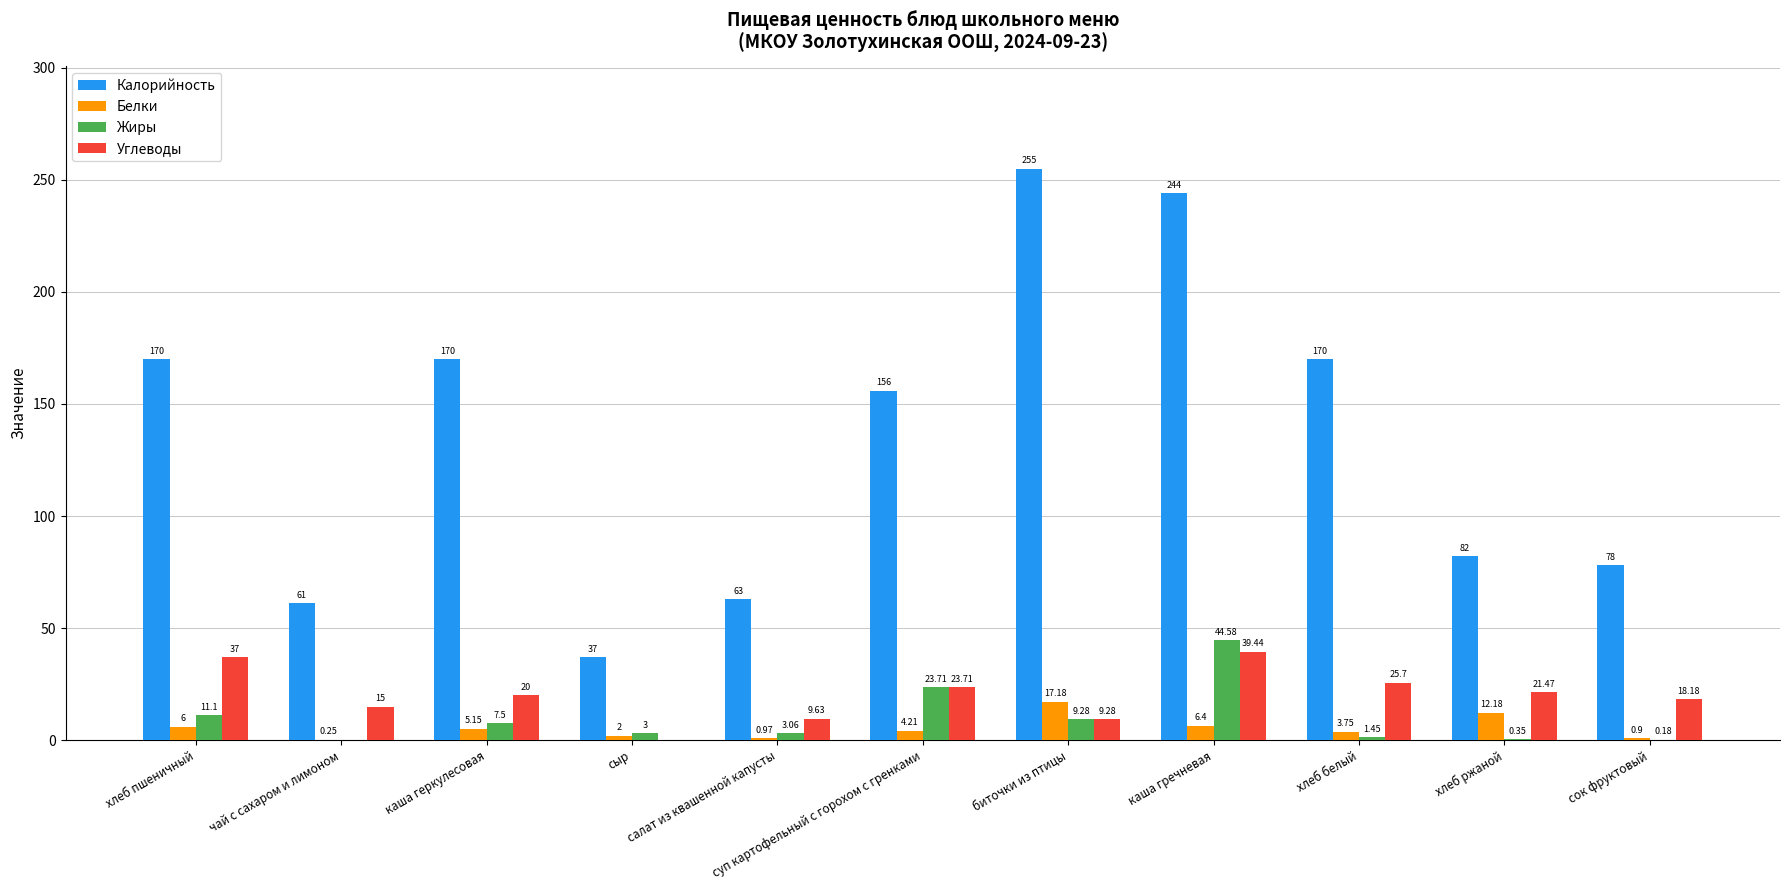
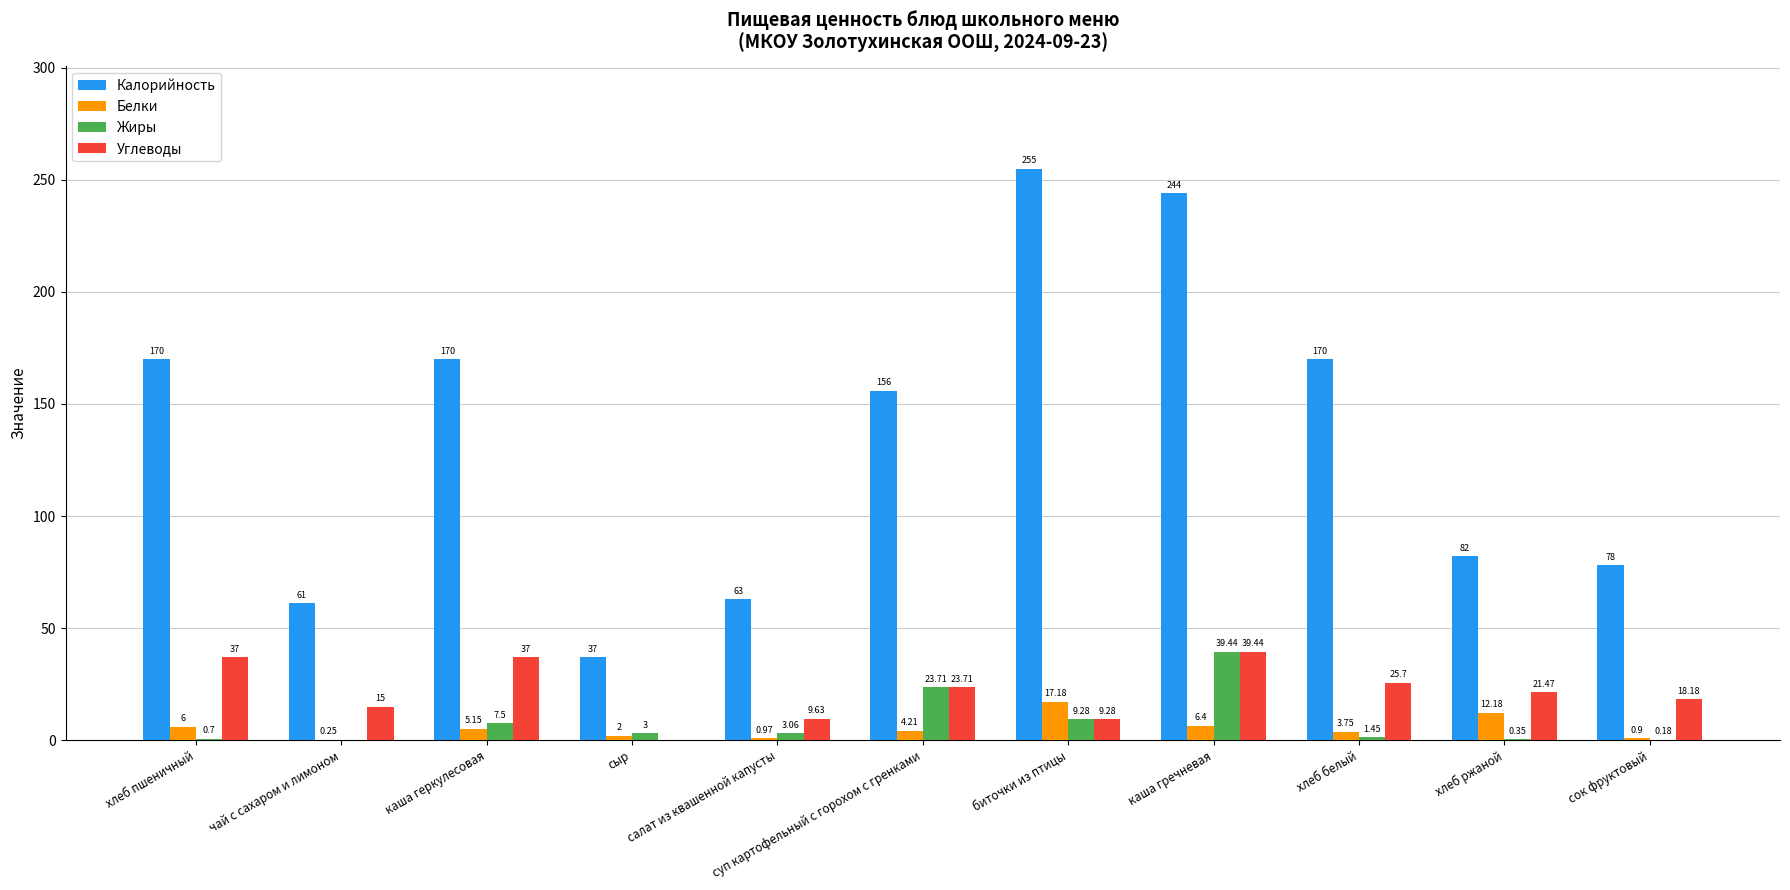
  {
    "Калорийность": {
      "хлеб пшеничный": 170,
      "чай с сахаром и лимоном": 61,
      "каша геркулесовая": 170,
      "сыр": 37,
      "салат из квашенной капусты": 63,
      "суп картофельный с горохом с гренками": 156,
      "биточки из птицы": 255,
      "каша гречневая": 244,
      "хлеб белый": 170,
      "хлеб ржаной": 82,
      "сок фруктовый": 78
    },
    "Белки": {
      "хлеб пшеничный": 6,
      "чай с сахаром и лимоном": 0.25,
      "каша геркулесовая": 5.15,
      "сыр": 2,
      "салат из квашенной капусты": 0.97,
      "суп картофельный с горохом с гренками": 4.21,
      "биточки из птицы": 17.18,
      "каша гречневая": 6.4,
      "хлеб белый": 3.75,
      "хлеб ржаной": 12.18,
      "сок фруктовый": 0.9
    },
    "Жиры": {
-     "хлеб пшеничный": 11.1,
+     "хлеб пшеничный": 0.7,
      "каша геркулесовая": 7.5,
      "сыр": 3,
      "салат из квашенной капусты": 3.06,
      "суп картофельный с горохом с гренками": 23.71,
      "биточки из птицы": 9.28,
-     "каша гречневая": 44.58,
+     "каша гречневая": 39.44,
      "хлеб белый": 1.45,
      "хлеб ржаной": 0.35,
      "сок фруктовый": 0.18
    },
    "Углеводы": {
      "хлеб пшеничный": 37,
      "чай с сахаром и лимоном": 15,
-     "каша геркулесовая": 20,
+     "каша геркулесовая": 37,
      "салат из квашенной капусты": 9.63,
      "суп картофельный с горохом с гренками": 23.71,
      "биточки из птицы": 9.28,
      "каша гречневая": 39.44,
      "хлеб белый": 25.7,
      "хлеб ржаной": 21.47,
      "сок фруктовый": 18.18
    }
  }
